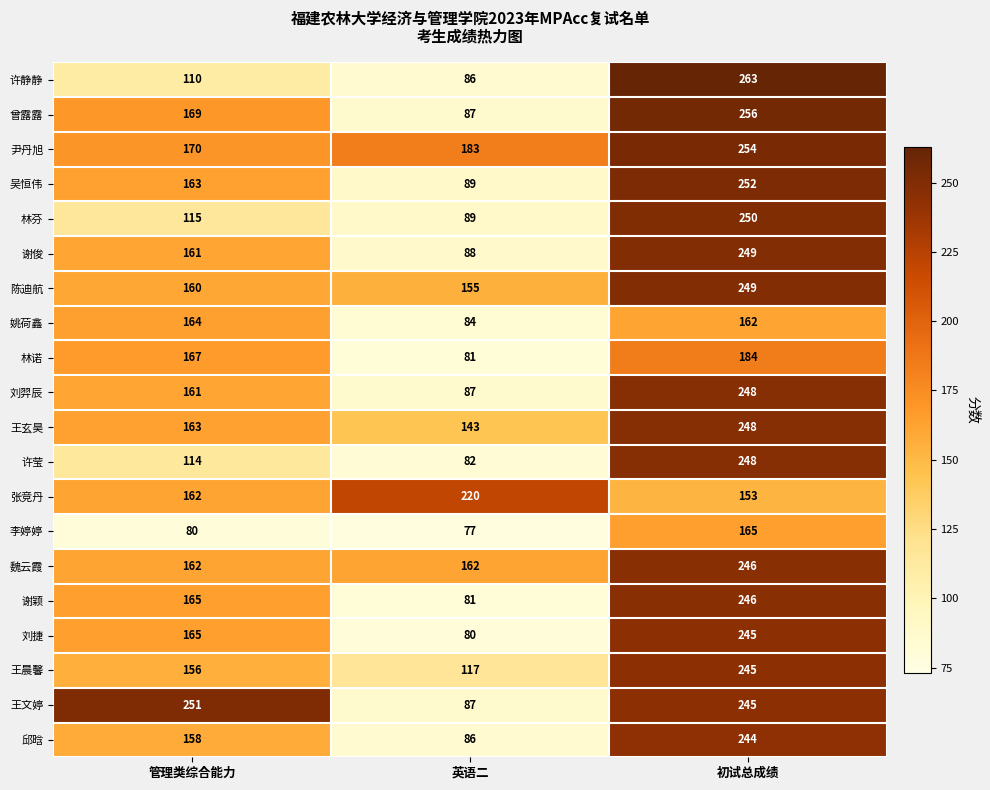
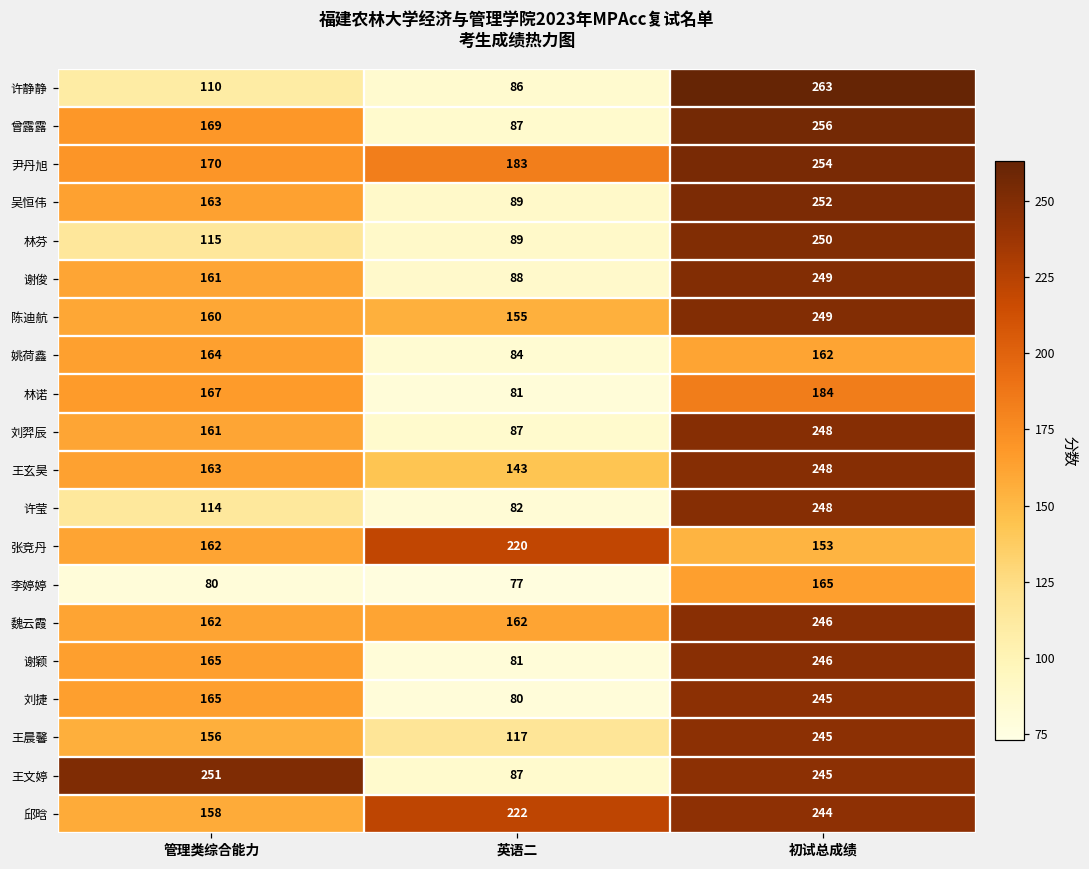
  {
    "许静静": {
      "管理类综合能力": 110,
      "英语二": 86,
      "初试总成绩": 263
    },
    "曾露露": {
      "管理类综合能力": 169,
      "英语二": 87,
      "初试总成绩": 256
    },
    "尹丹旭": {
      "管理类综合能力": 170,
      "英语二": 183,
      "初试总成绩": 254
    },
    "吴恒伟": {
      "管理类综合能力": 163,
      "英语二": 89,
      "初试总成绩": 252
    },
    "林芬": {
      "管理类综合能力": 115,
      "英语二": 89,
      "初试总成绩": 250
    },
    "谢俊": {
      "管理类综合能力": 161,
      "英语二": 88,
      "初试总成绩": 249
    },
    "陈迪航": {
      "管理类综合能力": 160,
      "英语二": 155,
      "初试总成绩": 249
    },
    "姚荷鑫": {
      "管理类综合能力": 164,
      "英语二": 84,
      "初试总成绩": 162
    },
    "林诺": {
      "管理类综合能力": 167,
      "英语二": 81,
      "初试总成绩": 184
    },
    "刘羿辰": {
      "管理类综合能力": 161,
      "英语二": 87,
      "初试总成绩": 248
    },
    "王玄昊": {
      "管理类综合能力": 163,
      "英语二": 143,
      "初试总成绩": 248
    },
    "许莹": {
      "管理类综合能力": 114,
      "英语二": 82,
      "初试总成绩": 248
    },
    "张竞丹": {
      "管理类综合能力": 162,
      "英语二": 220,
      "初试总成绩": 153
    },
    "李婷婷": {
      "管理类综合能力": 80,
      "英语二": 77,
      "初试总成绩": 165
    },
    "魏云霞": {
      "管理类综合能力": 162,
      "英语二": 162,
      "初试总成绩": 246
    },
    "谢颖": {
      "管理类综合能力": 165,
      "英语二": 81,
      "初试总成绩": 246
    },
    "刘捷": {
      "管理类综合能力": 165,
      "英语二": 80,
      "初试总成绩": 245
    },
    "王晨馨": {
      "管理类综合能力": 156,
      "英语二": 117,
      "初试总成绩": 245
    },
    "王文婷": {
      "管理类综合能力": 251,
      "英语二": 87,
      "初试总成绩": 245
    },
    "邱晗": {
      "管理类综合能力": 158,
-     "英语二": 86,
+     "英语二": 222,
      "初试总成绩": 244
    }
  }
